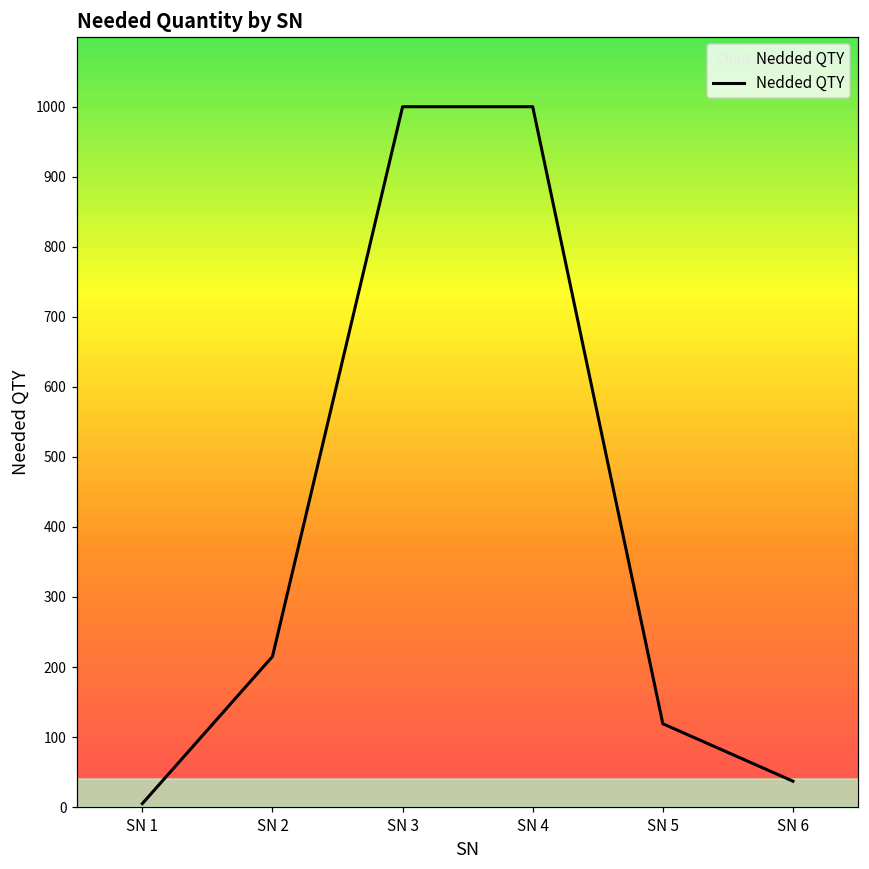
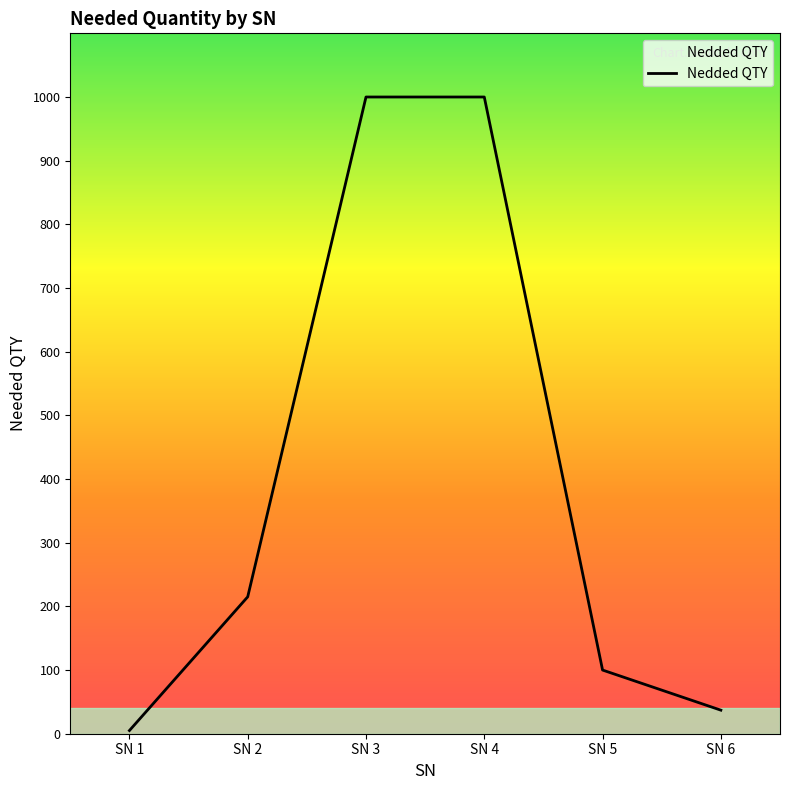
  {
    "SN 2": 220,
    "SN 3": 1000,
    "SN 4": 1000,
-   "SN 5": 120
+   "SN 5": 100
  }
